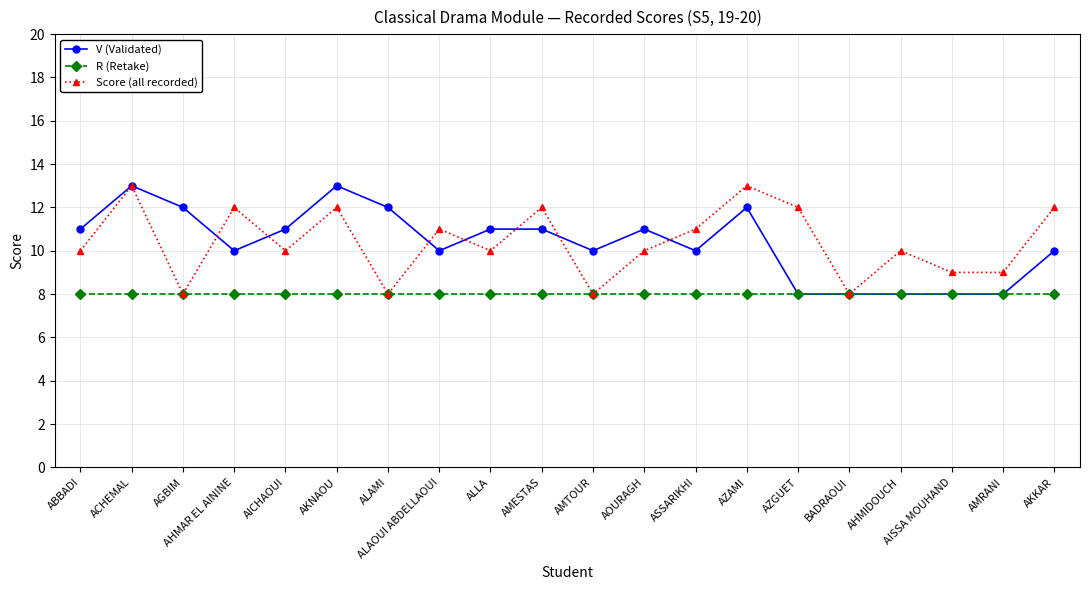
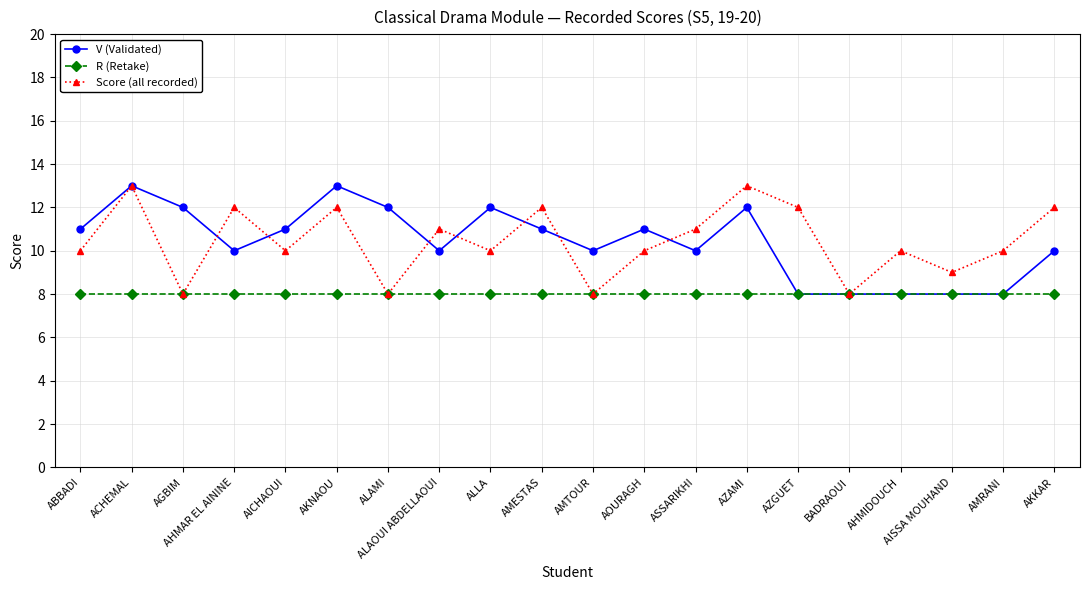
  {
    "V (Validated)": {
      "ABBADI": 11,
      "AGBIM": 12,
      "AHMAR EL AININE": 10,
      "AICHAOUI": 11,
      "AKNAOU": 13,
      "ALAMI": 12,
      "ALAOUI ABDELLAOUI": 10,
-     "ALLA": 11,
+     "ALLA": 12,
      "AMESTAS": 11,
      "AMTOUR": 10,
      "AOURAGH": 11,
      "ASSARIKHI": 10,
      "AZAMI": 12,
      "AKKAR": 10
    },
    "R (Retake)": {
      "ABBADI": 8,
      "ACHEMAL": 8,
      "AHMAR EL AININE": 8,
      "AICHAOUI": 8,
      "AKNAOU": 8,
      "ALAOUI ABDELLAOUI": 8,
      "ALLA": 8,
      "AMESTAS": 8,
      "AOURAGH": 8,
      "ASSARIKHI": 8,
      "AZAMI": 8,
      "AKKAR": 8
    },
    "Score (all recorded)": {
      "ABBADI": 10,
      "AHMAR EL AININE": 12,
      "AICHAOUI": 10,
      "AKNAOU": 12,
      "ALAOUI ABDELLAOUI": 11,
      "ALLA": 10,
      "AMESTAS": 12,
      "AOURAGH": 10,
      "ASSARIKHI": 11,
      "AZAMI": 13,
      "AZGUET": 12,
      "AHMIDOUCH": 10,
      "AISSA MOUHAND": 9,
-     "AMRANI": 9,
+     "AMRANI": 10,
      "AKKAR": 12
    }
  }
